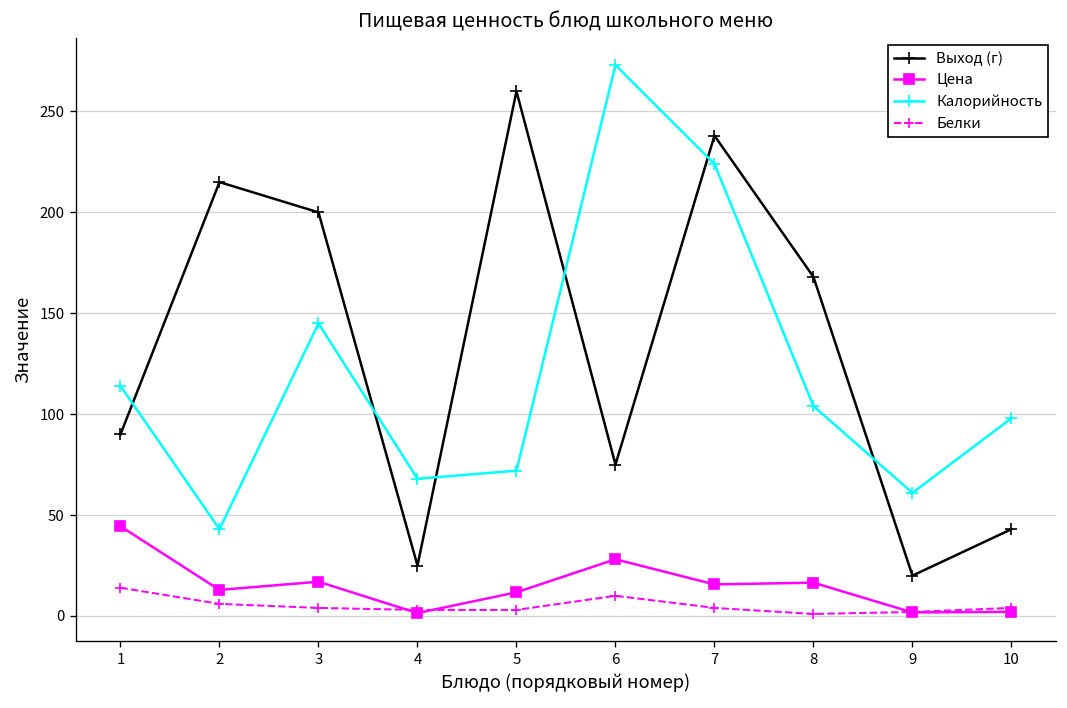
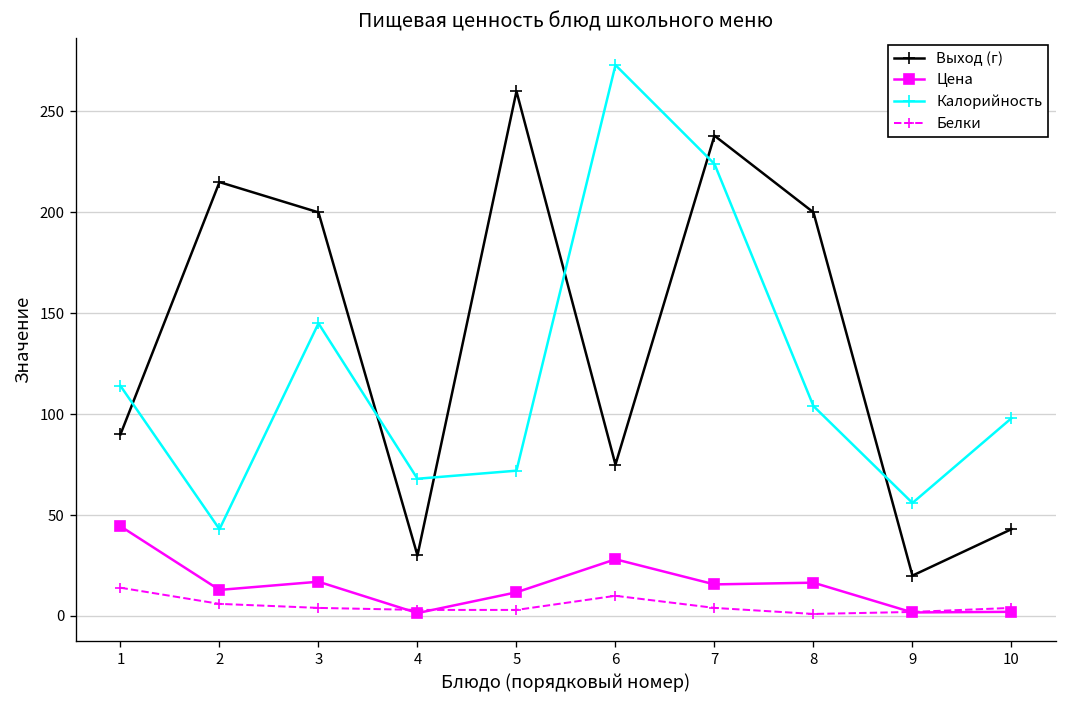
  {
    "Выход (г)": {
      "1": 90,
      "2": 215,
      "3": 200,
-     "4": 25,
+     "4": 30,
      "5": 260,
      "6": 75,
      "7": 238,
-     "8": 168,
+     "8": 200,
      "9": 20,
      "10": 43
    },
    "Калорийность": {
      "1": 114,
      "2": 43,
      "3": 145,
      "4": 68,
      "5": 72,
      "6": 273,
      "7": 224,
      "8": 104,
-     "9": 61,
+     "9": 56,
      "10": 98
    }
  }
